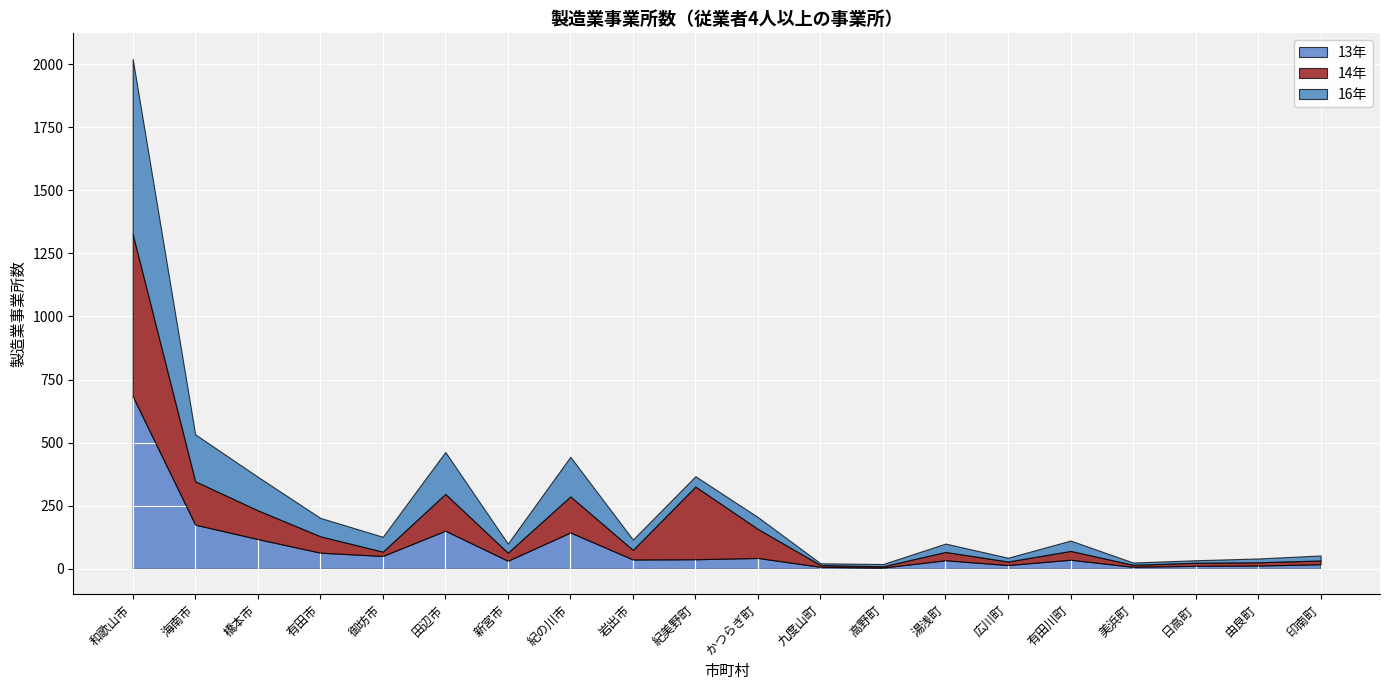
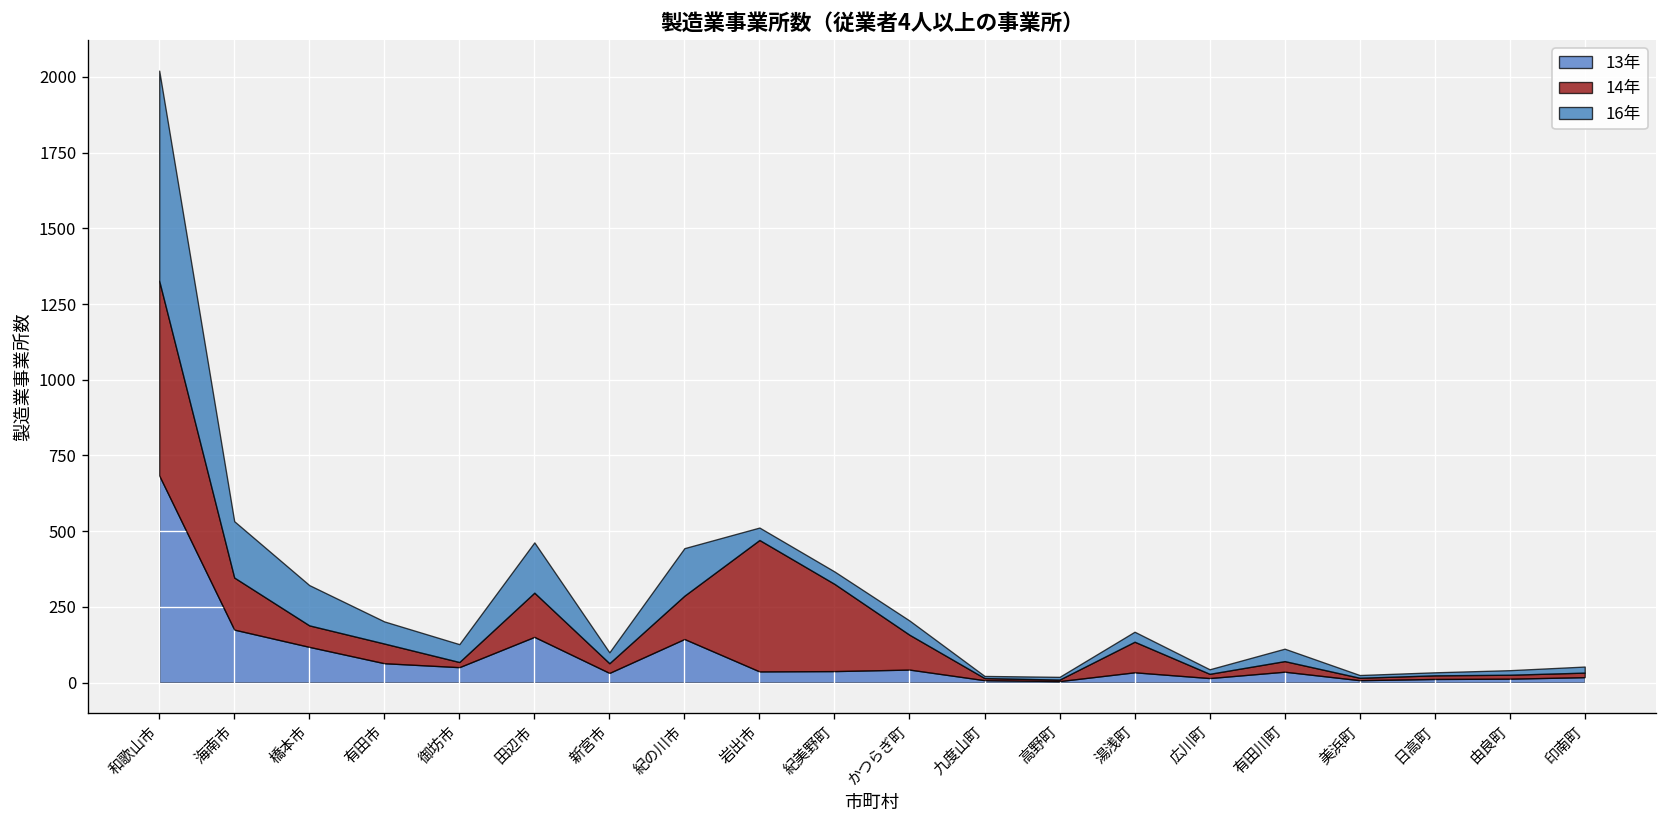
  {
    "14年": {
      "和歌山市": 640,
      "海南市": 170,
-     "橋本市": 110,
+     "橋本市": 70,
      "有田市": 70,
      "御坊市": 20,
      "田辺市": 150,
      "新宮市": 30,
      "紀の川市": 140,
-     "岩出市": 40,
+     "岩出市": 430,
      "紀美野町": 290,
      "かつらぎ町": 120,
-     "湯浅町": 30,
+     "湯浅町": 100,
      "広川町": 10,
      "有田川町": 40,
      "由良町": 10,
      "印南町": 20
    }
  }
